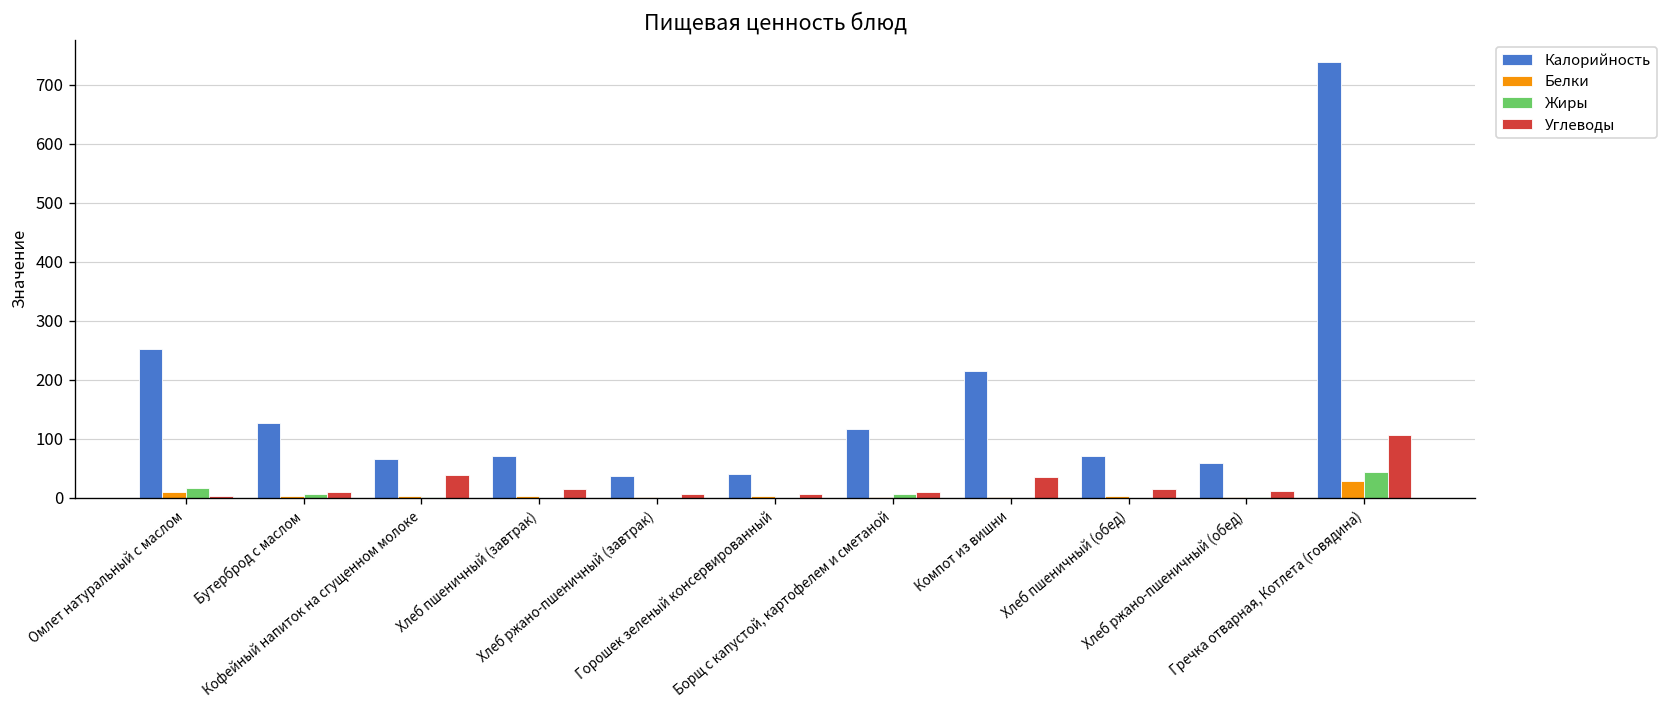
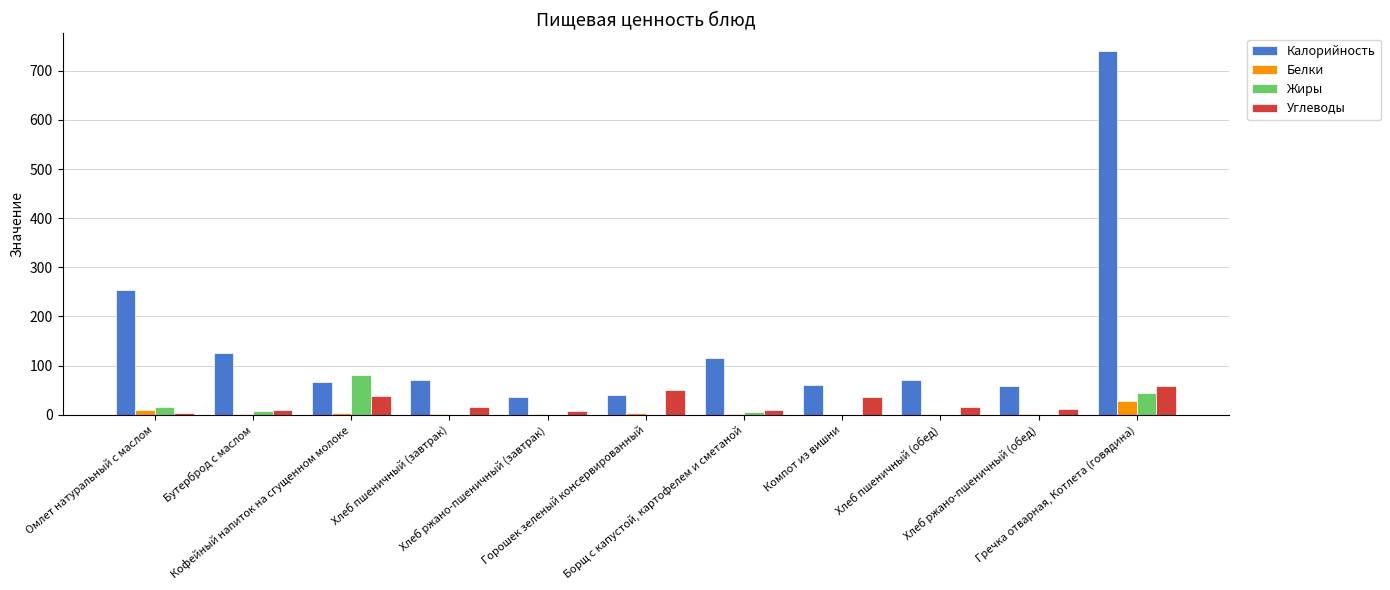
  {
    "Калорийность": {
      "Омлет натуральный с маслом": 250,
      "Бутерброд с маслом": 130,
      "Кофейный напиток на сгущенном молоке": 70,
      "Хлеб пшеничный (завтрак)": 70,
      "Хлеб ржано-пшеничный (завтрак)": 40,
      "Горошек зеленый консервированный": 40,
      "Борщ с капустой, картофелем и сметаной": 120,
-     "Компот из вишни": 220,
+     "Компот из вишни": 60,
      "Хлеб пшеничный (обед)": 70,
      "Хлеб ржано-пшеничный (обед)": 60,
      "Гречка отварная, Котлета (говядина)": 740
    },
    "Белки": {
      "Омлет натуральный с маслом": 10,
      "Гречка отварная, Котлета (говядина)": 30
    },
    "Жиры": {
      "Омлет натуральный с маслом": 20,
      "Бутерброд с маслом": 10,
-     "Кофейный напиток на сгущенном молоке": 0,
+     "Кофейный напиток на сгущенном молоке": 80,
      "Борщ с капустой, картофелем и сметаной": 10,
      "Гречка отварная, Котлета (говядина)": 40
    },
    "Углеводы": {
      "Бутерброд с маслом": 10,
      "Кофейный напиток на сгущенном молоке": 40,
      "Хлеб пшеничный (завтрак)": 10,
      "Хлеб ржано-пшеничный (завтрак)": 10,
-     "Горошек зеленый консервированный": 10,
+     "Горошек зеленый консервированный": 50,
      "Борщ с капустой, картофелем и сметаной": 10,
      "Компот из вишни": 40,
      "Хлеб пшеничный (обед)": 10,
      "Хлеб ржано-пшеничный (обед)": 10,
-     "Гречка отварная, Котлета (говядина)": 110
+     "Гречка отварная, Котлета (говядина)": 60
    }
  }
